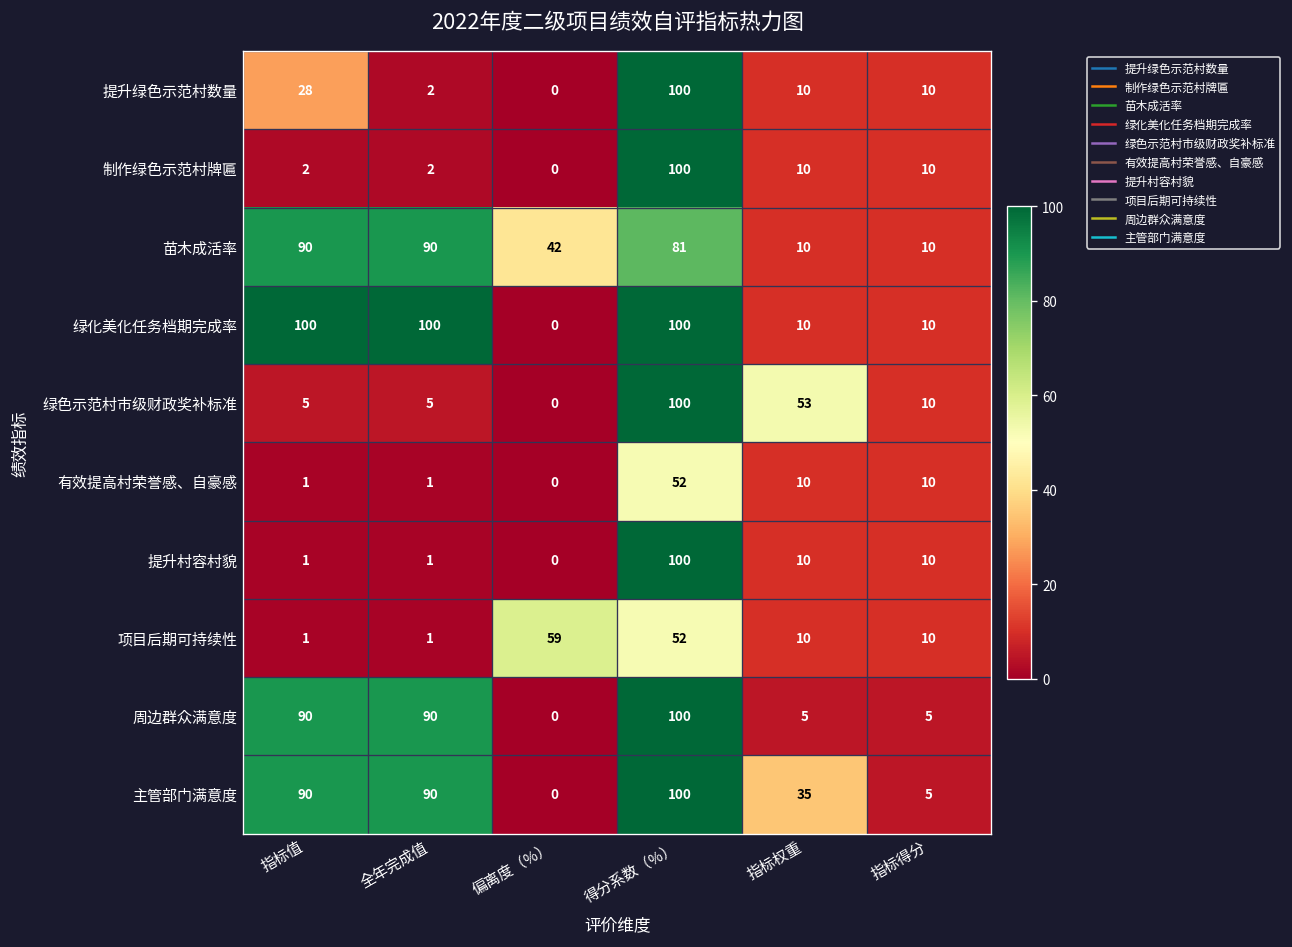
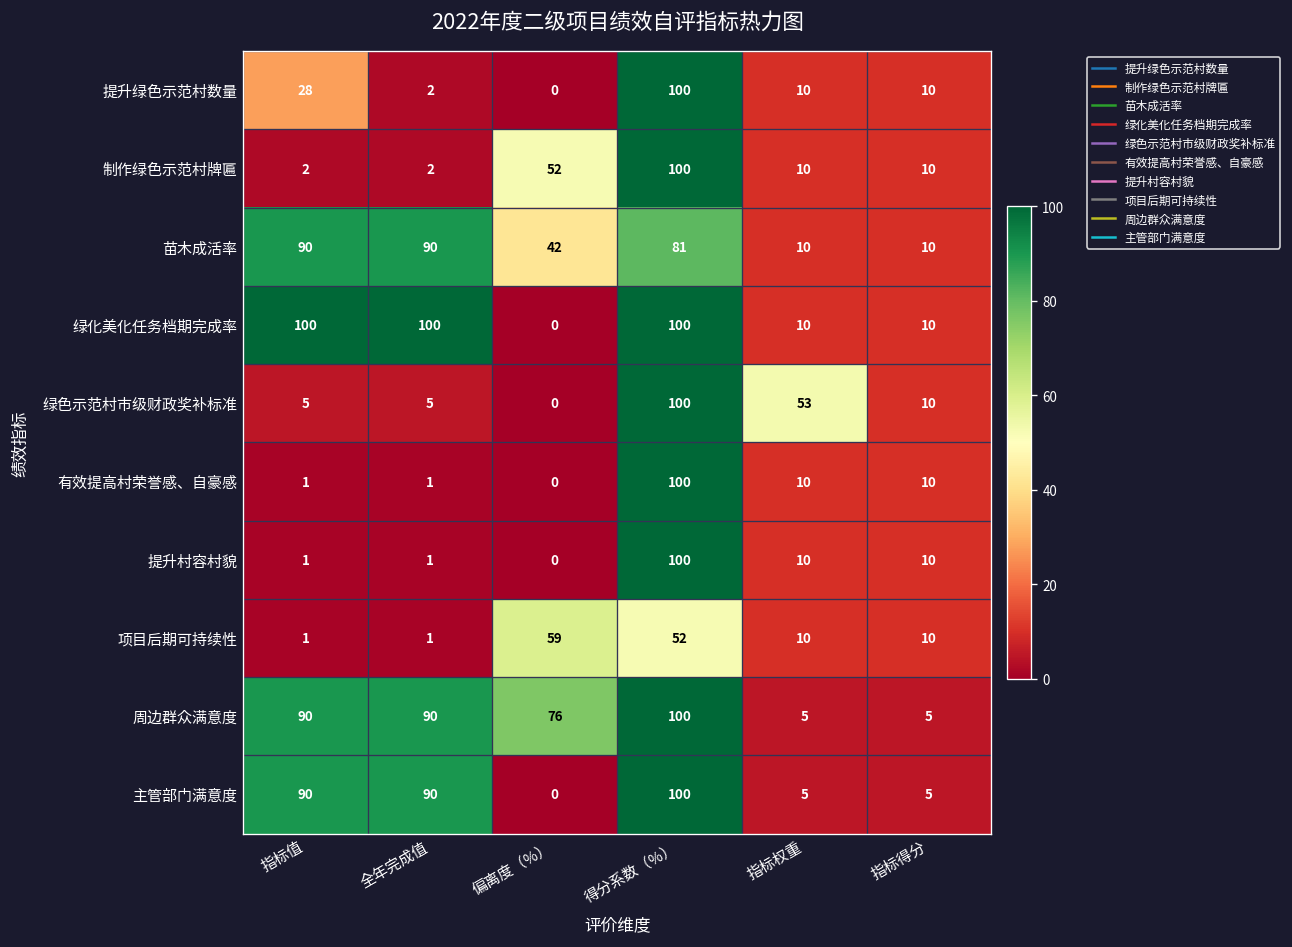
  {
    "提升绿色示范村数量": {
      "指标值": 28,
      "全年完成值": 2,
      "偏离度（%）": 0,
      "得分系数（%）": 100,
      "指标权重": 10,
      "指标得分": 10
    },
    "制作绿色示范村牌匾": {
      "指标值": 2,
      "全年完成值": 2,
-     "偏离度（%）": 0,
+     "偏离度（%）": 52,
      "得分系数（%）": 100,
      "指标权重": 10,
      "指标得分": 10
    },
    "苗木成活率": {
      "指标值": 90,
      "全年完成值": 90,
      "偏离度（%）": 42,
      "得分系数（%）": 81,
      "指标权重": 10,
      "指标得分": 10
    },
    "绿化美化任务档期完成率": {
      "指标值": 100,
      "全年完成值": 100,
      "偏离度（%）": 0,
      "得分系数（%）": 100,
      "指标权重": 10,
      "指标得分": 10
    },
    "绿色示范村市级财政奖补标准": {
      "指标值": 5,
      "全年完成值": 5,
      "偏离度（%）": 0,
      "得分系数（%）": 100,
      "指标权重": 53,
      "指标得分": 10
    },
    "有效提高村荣誉感、自豪感": {
      "指标值": 1,
      "全年完成值": 1,
      "偏离度（%）": 0,
-     "得分系数（%）": 52,
+     "得分系数（%）": 100,
      "指标权重": 10,
      "指标得分": 10
    },
    "提升村容村貌": {
      "指标值": 1,
      "全年完成值": 1,
      "偏离度（%）": 0,
      "得分系数（%）": 100,
      "指标权重": 10,
      "指标得分": 10
    },
    "项目后期可持续性": {
      "指标值": 1,
      "全年完成值": 1,
      "偏离度（%）": 59,
      "得分系数（%）": 52,
      "指标权重": 10,
      "指标得分": 10
    },
    "周边群众满意度": {
      "指标值": 90,
      "全年完成值": 90,
-     "偏离度（%）": 0,
+     "偏离度（%）": 76,
      "得分系数（%）": 100,
      "指标权重": 5,
      "指标得分": 5
    },
    "主管部门满意度": {
      "指标值": 90,
      "全年完成值": 90,
      "偏离度（%）": 0,
      "得分系数（%）": 100,
-     "指标权重": 35,
+     "指标权重": 5,
      "指标得分": 5
    }
  }
